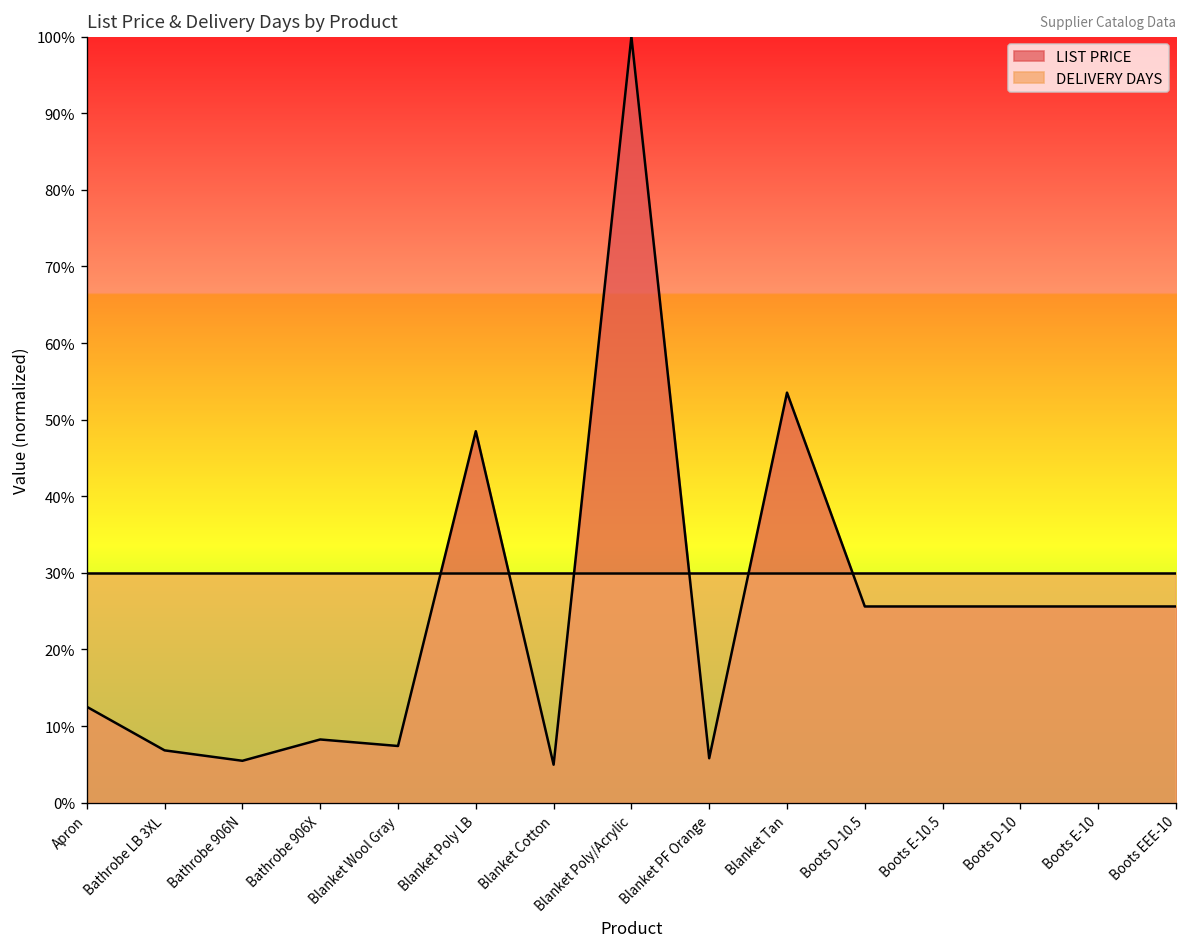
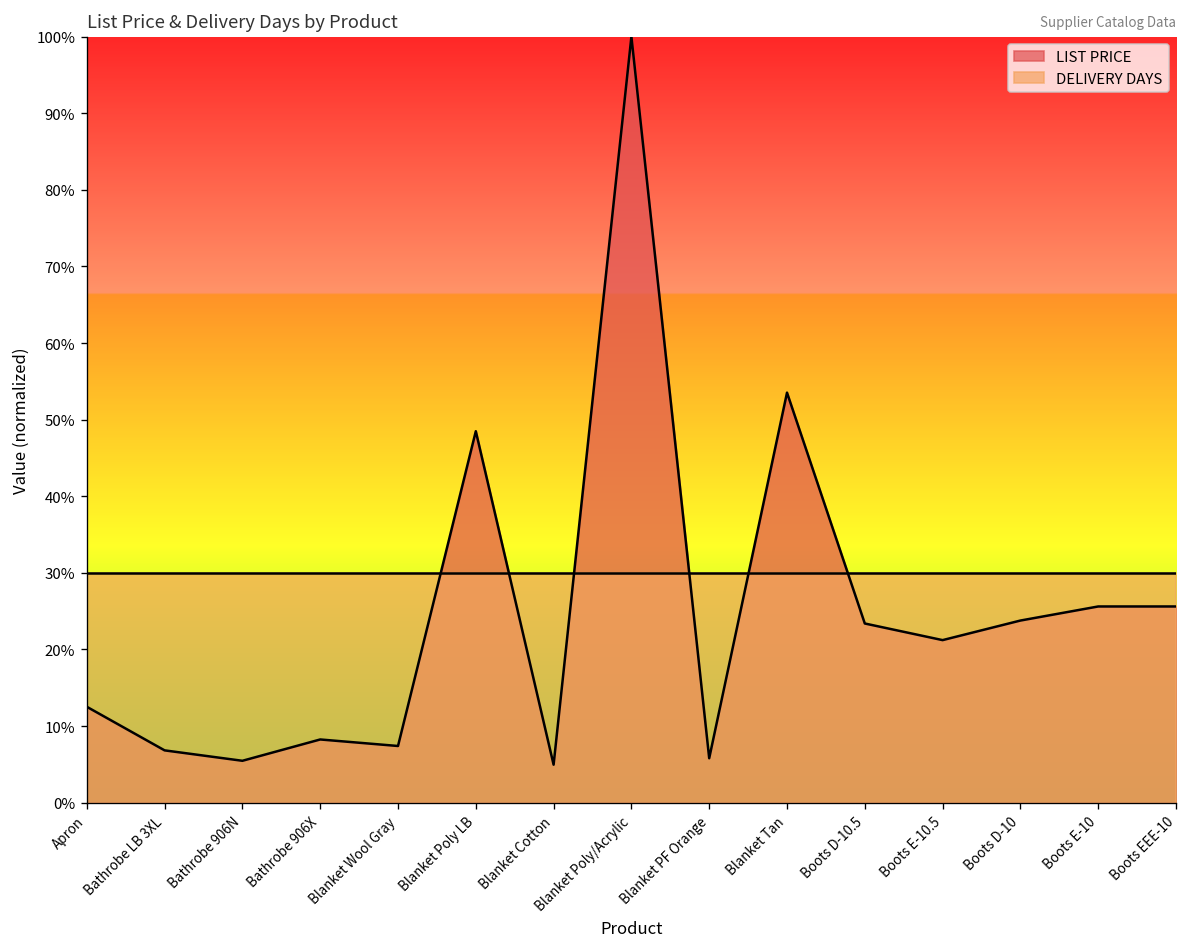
  {
    "LIST PRICE": {
      "Apron": "13%",
      "Bathrobe LB 3XL": "7%",
      "Bathrobe 906N": "5%",
      "Bathrobe 906X": "8%",
      "Blanket Wool Gray": "7%",
      "Blanket Poly LB": "48%",
      "Blanket Cotton": "5%",
      "Blanket Poly/Acrylic": "100%",
      "Blanket PF Orange": "6%",
      "Blanket Tan": "54%",
-     "Boots D-10.5": "26%",
-     "Boots E-10.5": "26%",
-     "Boots D-10": "26%",
+     "Boots D-10.5": "23%",
+     "Boots E-10.5": "21%",
+     "Boots D-10": "24%",
      "Boots E-10": "26%",
      "Boots EEE-10": "26%"
    },
    "DELIVERY DAYS": {
      "Apron": "30%",
      "Bathrobe LB 3XL": "30%",
      "Bathrobe 906N": "30%",
      "Bathrobe 906X": "30%",
      "Blanket Wool Gray": "30%",
      "Blanket Poly LB": "30%",
      "Blanket Cotton": "30%",
      "Blanket Poly/Acrylic": "30%",
      "Blanket PF Orange": "30%",
      "Blanket Tan": "30%",
      "Boots D-10.5": "30%",
      "Boots E-10.5": "30%",
      "Boots D-10": "30%",
      "Boots E-10": "30%",
      "Boots EEE-10": "30%"
    }
  }
